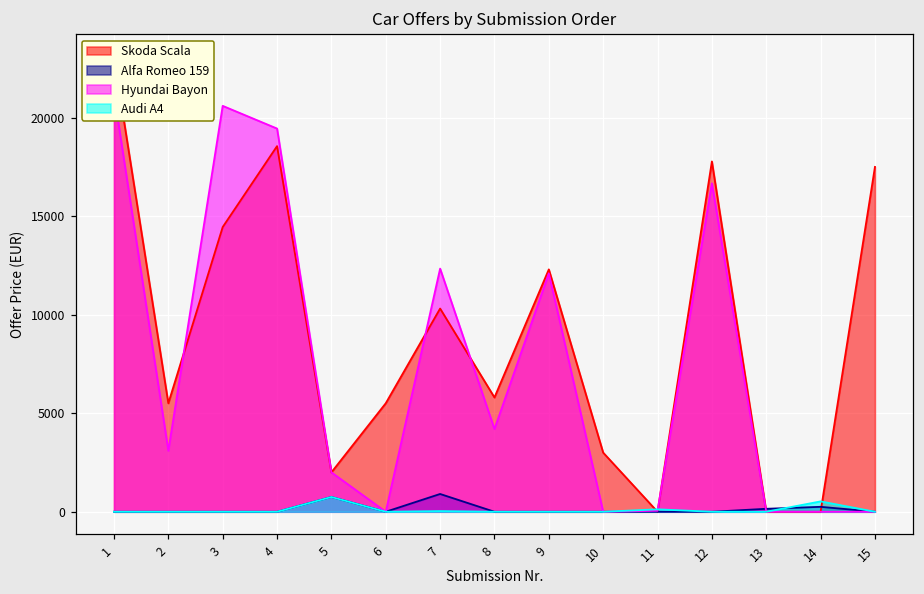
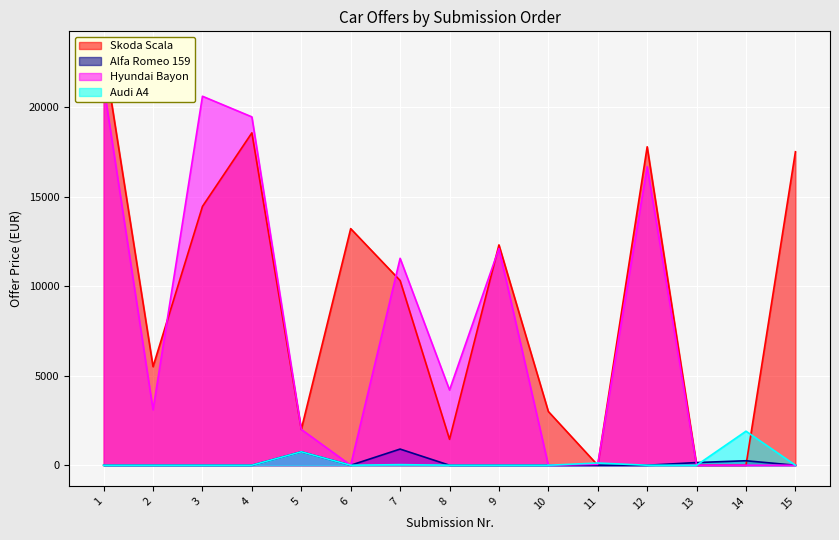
  {
    "Skoda Scala": {
      "2": 5500,
      "3": 14400,
      "4": 18600,
-     "6": 5500,
+     "6": 13200,
      "7": 10300,
-     "8": 5800,
+     "8": 1400,
      "9": 12300,
      "10": 3000,
      "12": 17800,
      "15": 17500
    },
    "Alfa Romeo 159": {
      "7": 900,
      "13": 200,
      "14": 300
    },
    "Hyundai Bayon": {
      "2": 3100,
      "3": 20600,
      "4": 19400,
-     "7": 12300,
+     "7": 11600,
      "8": 4200,
      "9": 12100,
      "12": 16700
    },
    "Audi A4": {
      "7": 0,
-     "14": 500
+     "14": 1900
    }
  }
